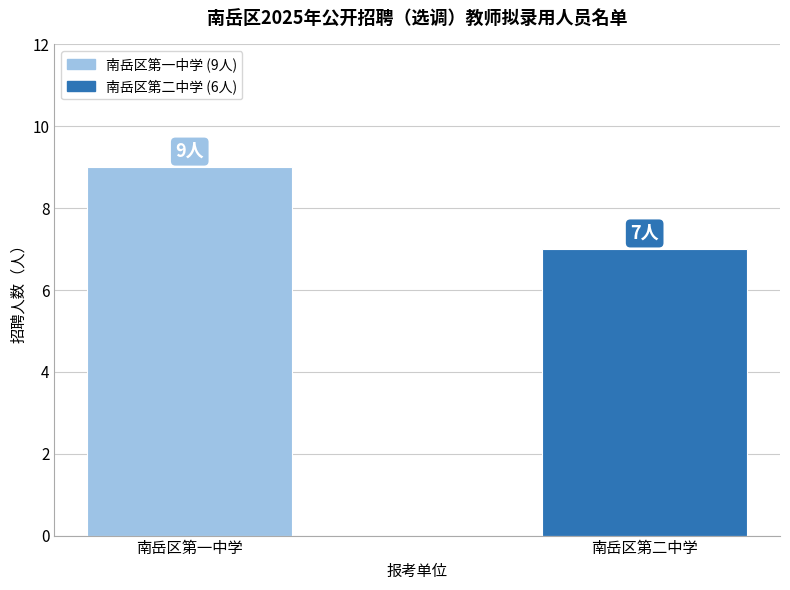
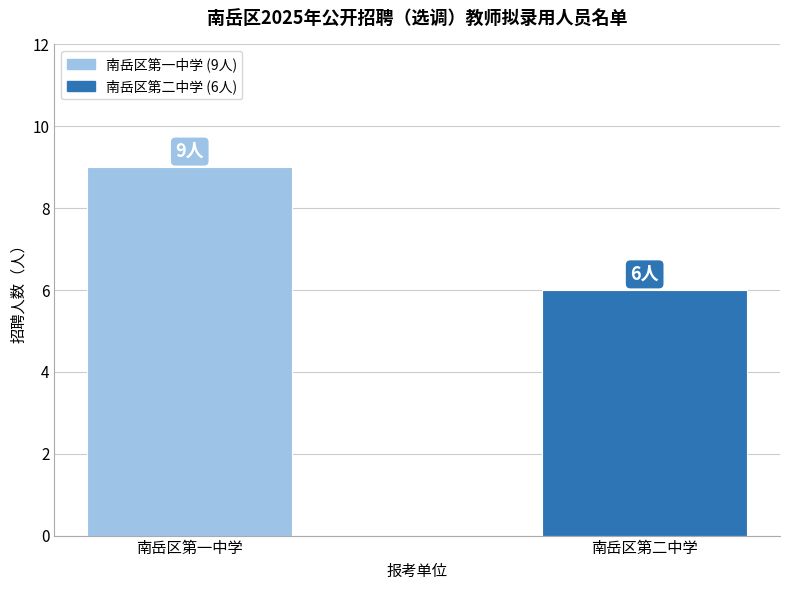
  {
-   "南岳区第二中学": "7人"
+   "南岳区第二中学": "6人"
  }
